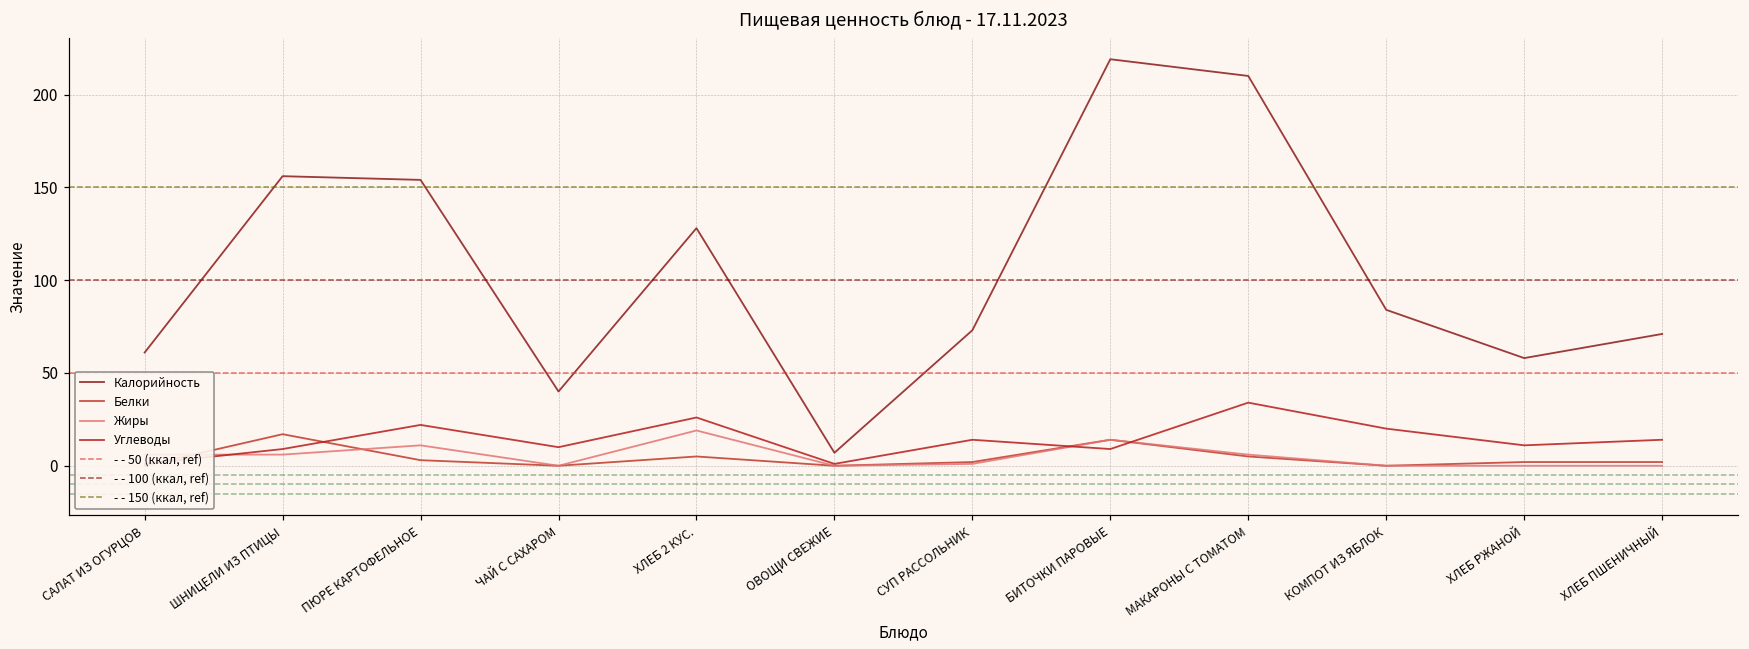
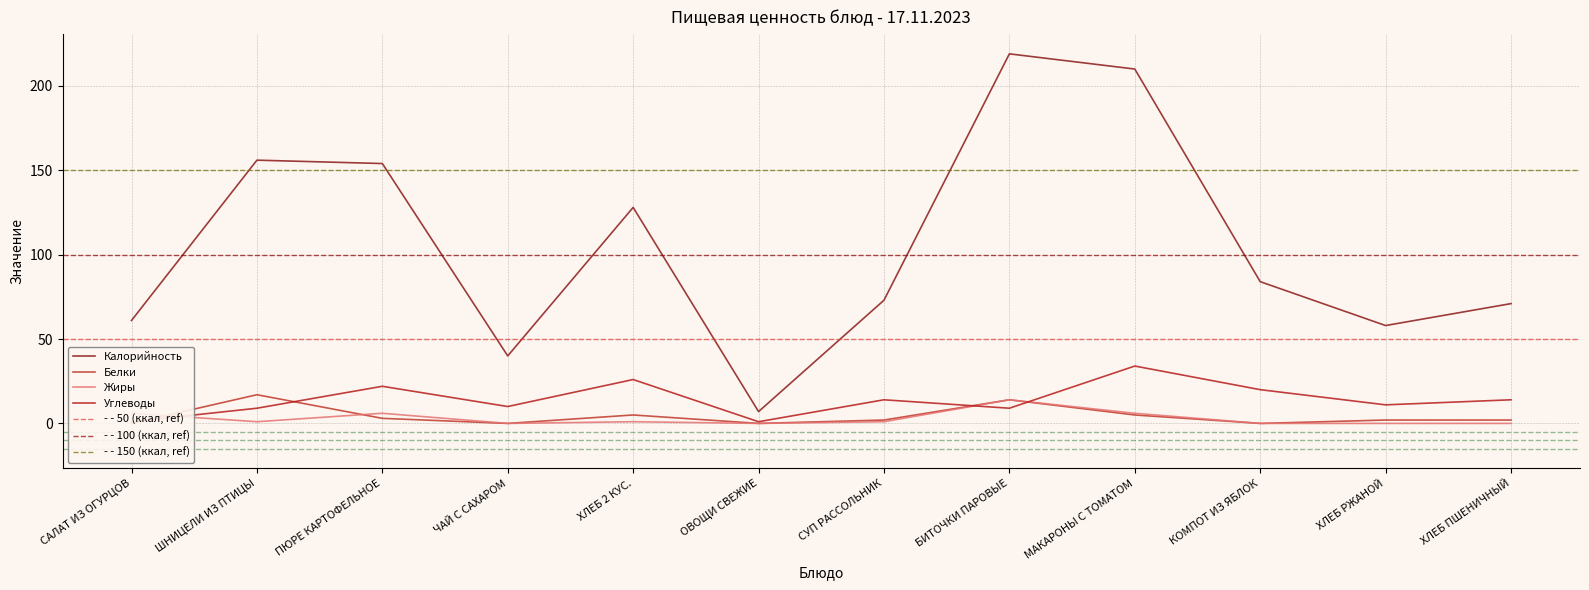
  {
    "Жиры": {
-     "ШНИЦЕЛИ ИЗ ПТИЦЫ": 6,
-     "ПЮРЕ КАРТОФЕЛЬНОЕ": 11,
-     "ХЛЕБ 2 КУС.": 19,
+     "ШНИЦЕЛИ ИЗ ПТИЦЫ": 1,
+     "ПЮРЕ КАРТОФЕЛЬНОЕ": 6,
+     "ХЛЕБ 2 КУС.": 1,
      "ХЛЕБ РЖАНОЙ": 0,
      "ХЛЕБ ПШЕНИЧНЫЙ": 0
    }
  }
